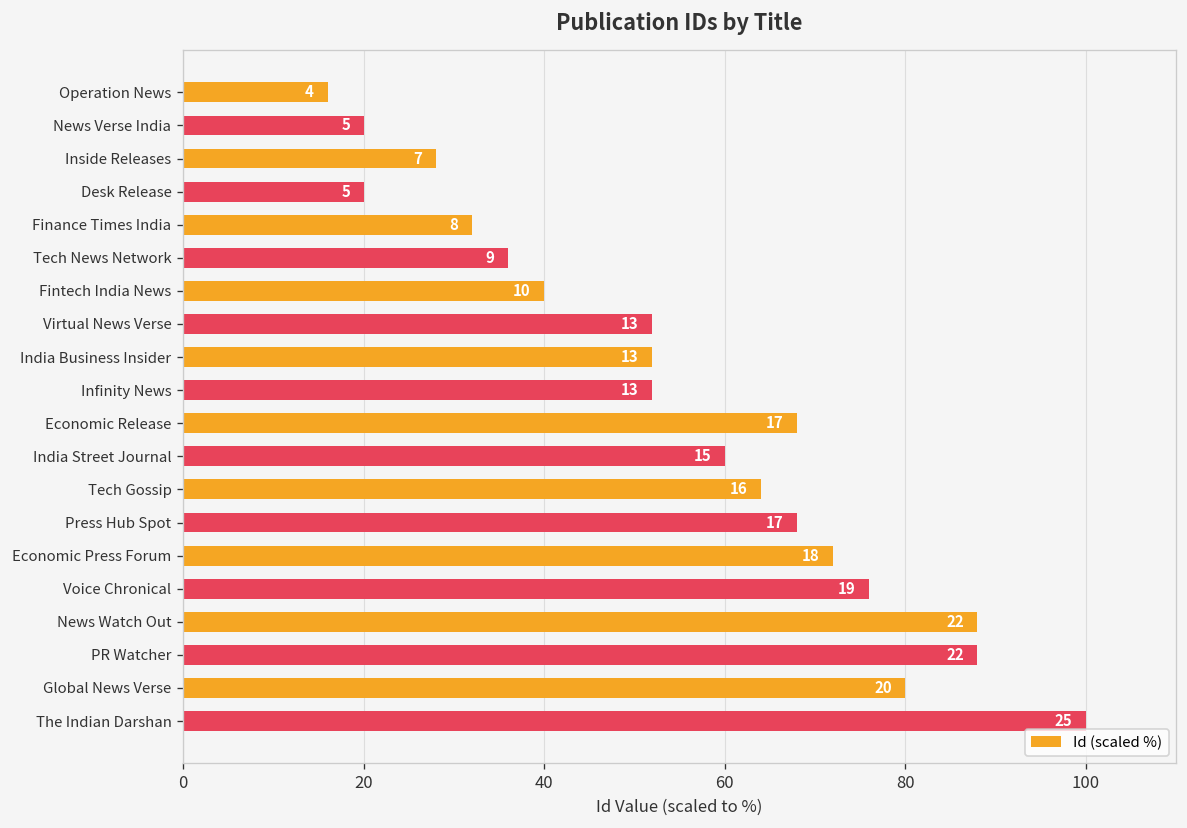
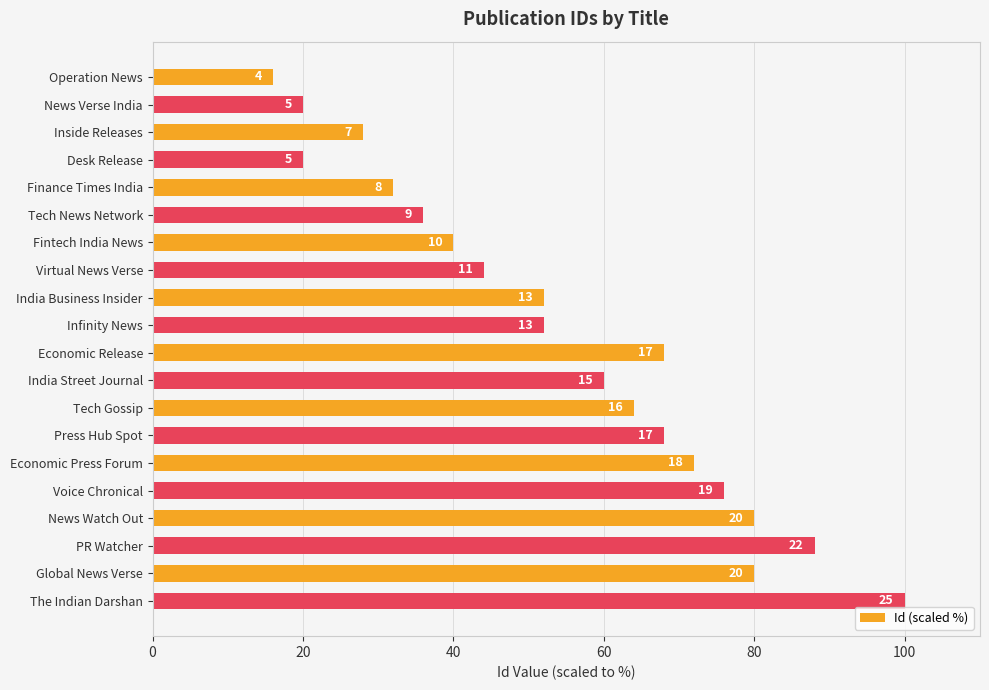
  {
-   "Virtual News Verse": 13,
-   "News Watch Out": 22
+   "Virtual News Verse": 11,
+   "News Watch Out": 20
  }
